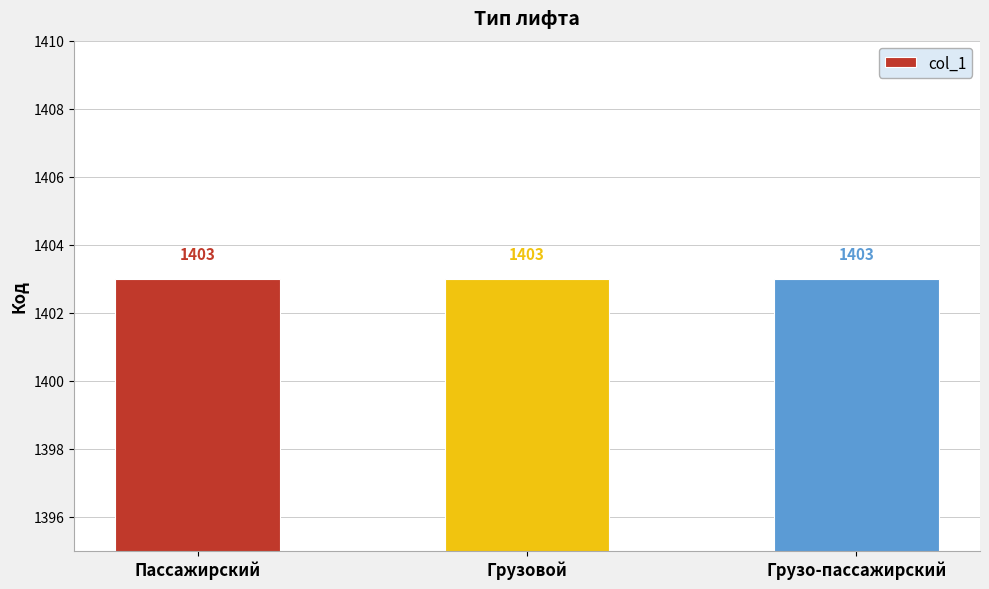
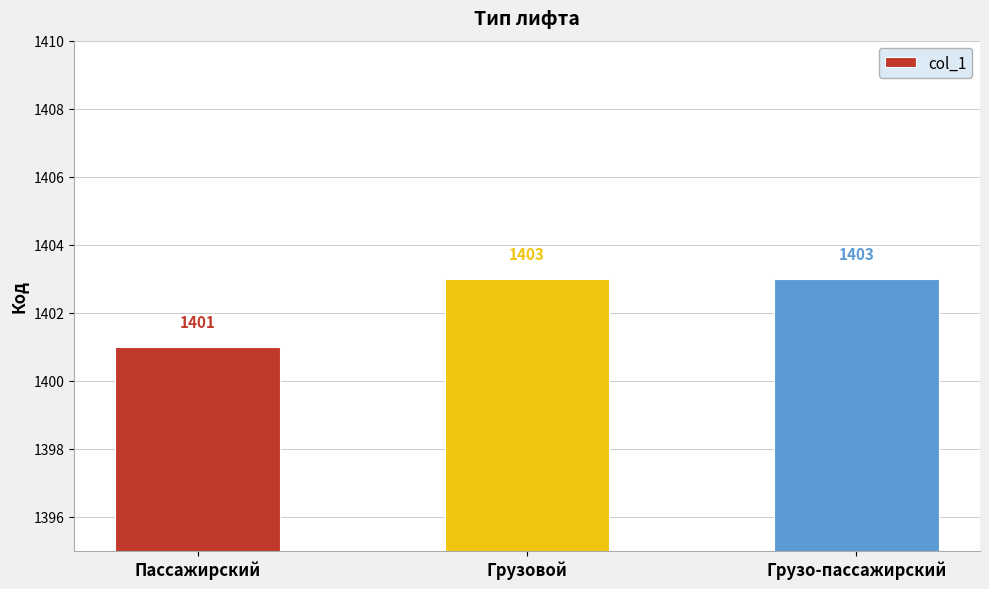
  {
-   "Пассажирский": 1403,
+   "Пассажирский": 1401,
    "Грузовой": 1403,
    "Грузо-пассажирский": 1403
  }
